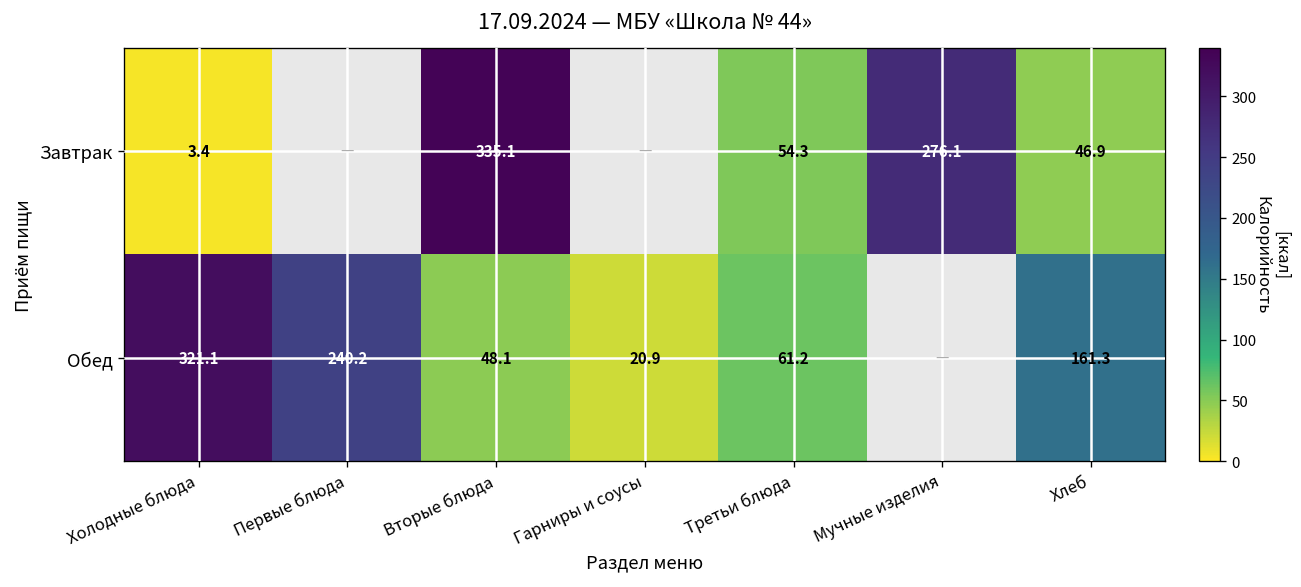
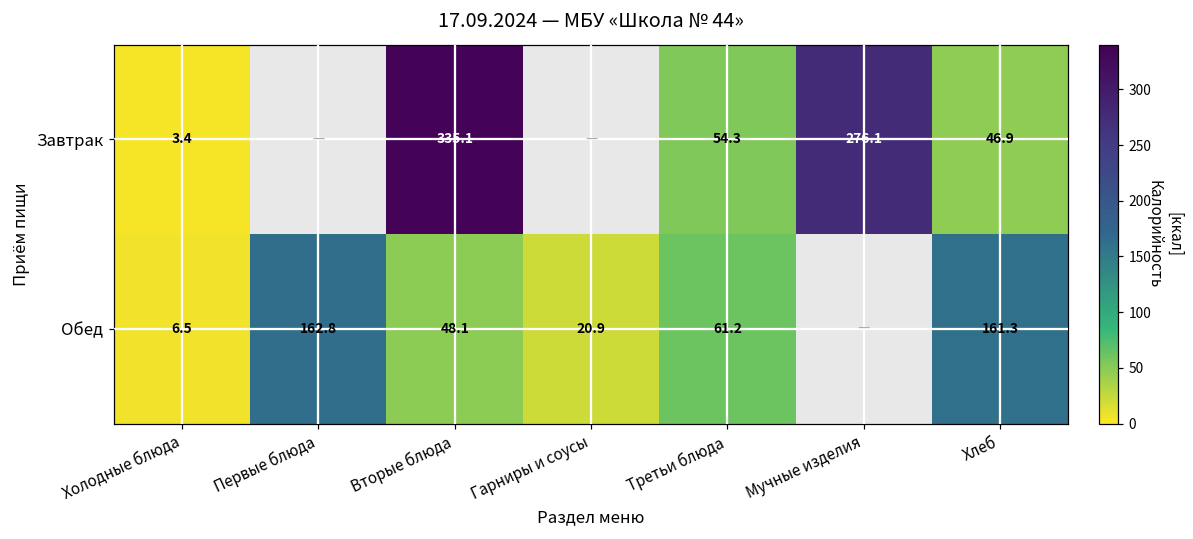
  {
    "Завтрак": {
      "Холодные блюда": 3.4,
      "Вторые блюда": 335.1,
      "Третьи блюда": 54.3,
      "Мучные изделия": 276.1,
      "Хлеб": 46.9
    },
    "Обед": {
-     "Холодные блюда": 321.1,
-     "Первые блюда": 240.2,
+     "Холодные блюда": 6.5,
+     "Первые блюда": 162.8,
      "Вторые блюда": 48.1,
      "Гарниры и соусы": 20.9,
      "Третьи блюда": 61.2,
      "Хлеб": 161.3
    }
  }
